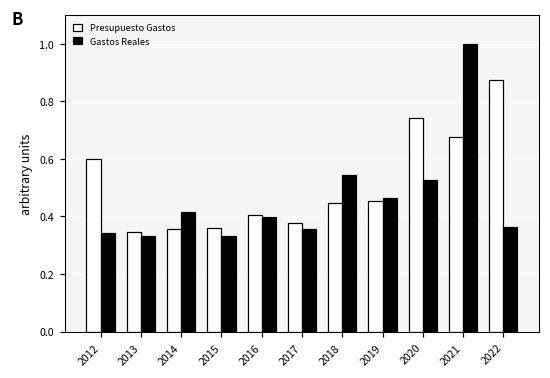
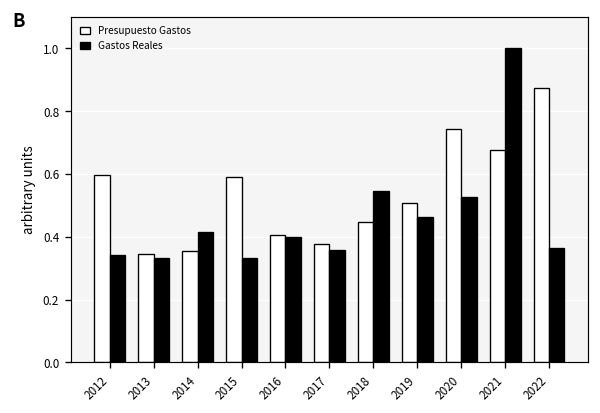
  {
    "Presupuesto Gastos": {
      "2012": 0.60,
      "2013": 0.35,
      "2014": 0.35,
-     "2015": 0.36,
+     "2015": 0.59,
      "2016": 0.40,
      "2017": 0.38,
      "2018": 0.45,
-     "2019": 0.46,
+     "2019": 0.51,
      "2020": 0.74,
      "2021": 0.68,
      "2022": 0.87
    },
    "Gastos Reales": {
      "2012": 0.34,
      "2013": 0.33,
      "2014": 0.42,
      "2015": 0.33,
      "2016": 0.40,
      "2017": 0.36,
      "2018": 0.55,
      "2019": 0.46,
      "2020": 0.53,
      "2021": 1.00,
      "2022": 0.36
    }
  }
